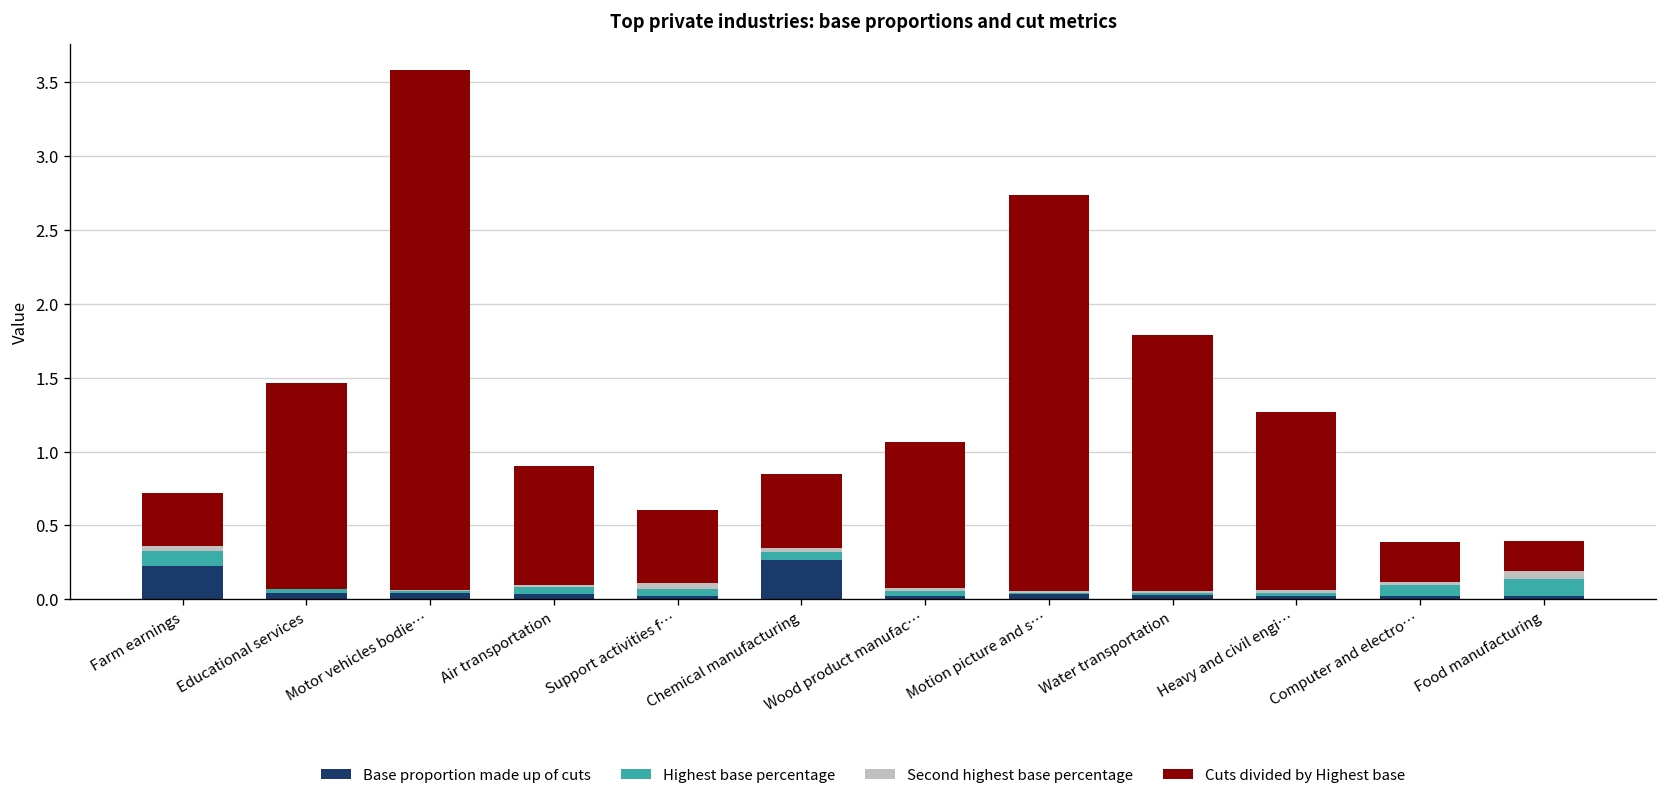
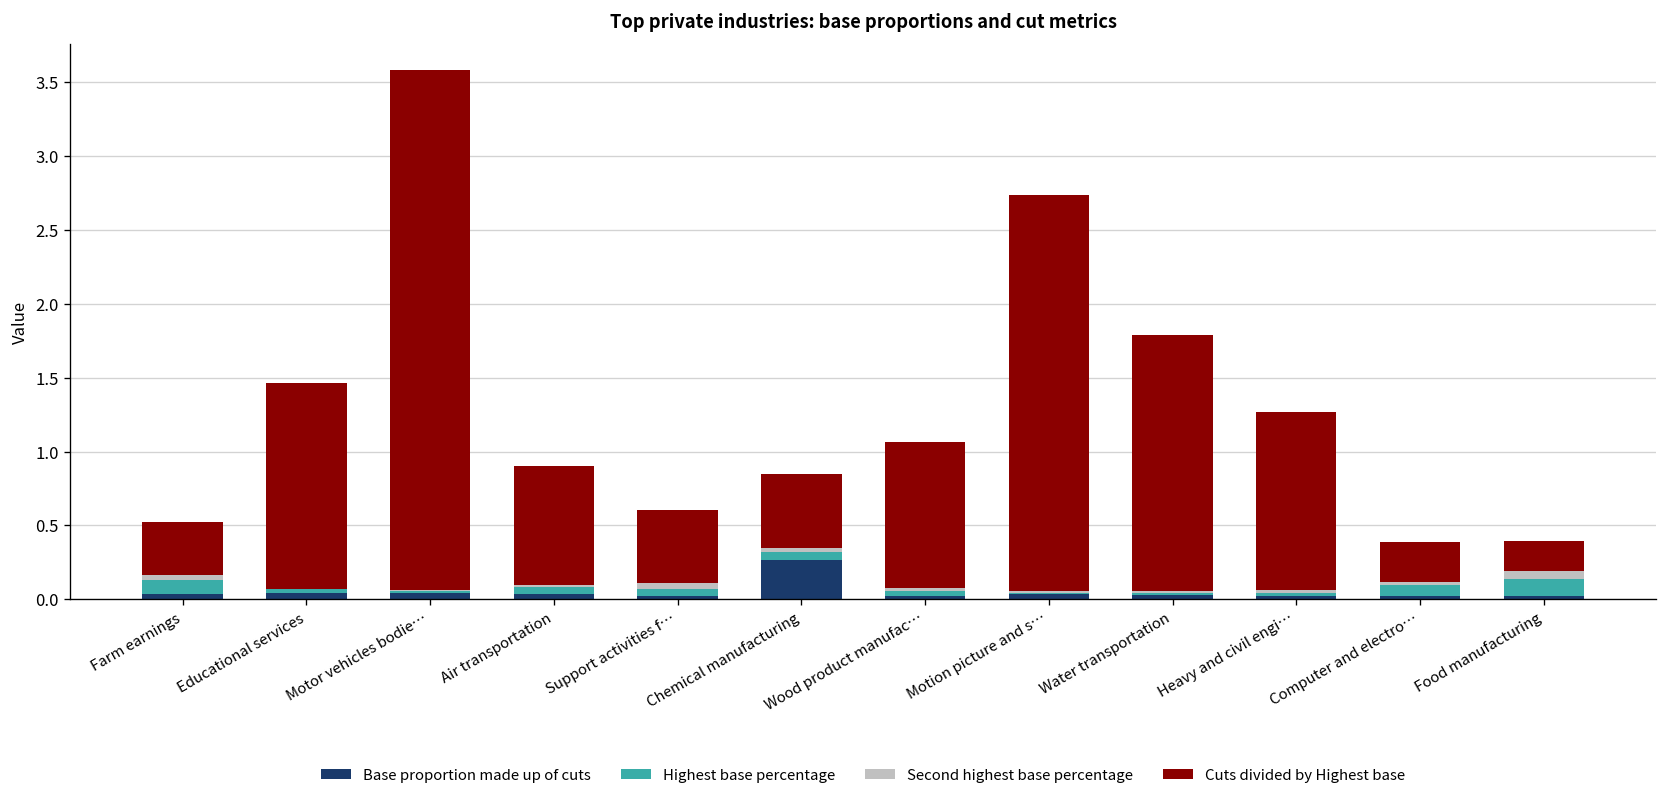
  {
    "Base proportion made up of cuts": {
-     "Farm earnings": 0.23,
+     "Farm earnings": 0.04,
      "Educational services": 0.04,
      "Motor vehicles bodie…": 0.04,
      "Air transportation": 0.04,
      "Support activities f…": 0.02,
      "Chemical manufacturing": 0.27,
      "Wood product manufac…": 0.02,
      "Motion picture and s…": 0.03,
      "Water transportation": 0.03,
      "Heavy and civil engi…": 0.02,
      "Computer and electro…": 0.02,
      "Food manufacturing": 0.02
    },
    "Highest base percentage": {
      "Farm earnings": 0.10,
      "Educational services": 0.03,
      "Air transportation": 0.04,
      "Support activities f…": 0.05,
      "Chemical manufacturing": 0.06,
      "Wood product manufac…": 0.04,
      "Heavy and civil engi…": 0.02,
      "Computer and electro…": 0.08,
      "Food manufacturing": 0.11
    },
    "Second highest base percentage": {
      "Farm earnings": 0.03,
      "Support activities f…": 0.04,
      "Chemical manufacturing": 0.03,
      "Wood product manufac…": 0.02,
      "Food manufacturing": 0.05
    },
    "Cuts divided by Highest base": {
      "Farm earnings": 0.36,
      "Educational services": 1.39,
      "Motor vehicles bodie…": 3.52,
      "Air transportation": 0.81,
      "Support activities f…": 0.49,
      "Chemical manufacturing": 0.50,
      "Wood product manufac…": 0.99,
      "Motion picture and s…": 2.68,
      "Water transportation": 1.73,
      "Heavy and civil engi…": 1.20,
      "Computer and electro…": 0.27,
      "Food manufacturing": 0.20
    }
  }
